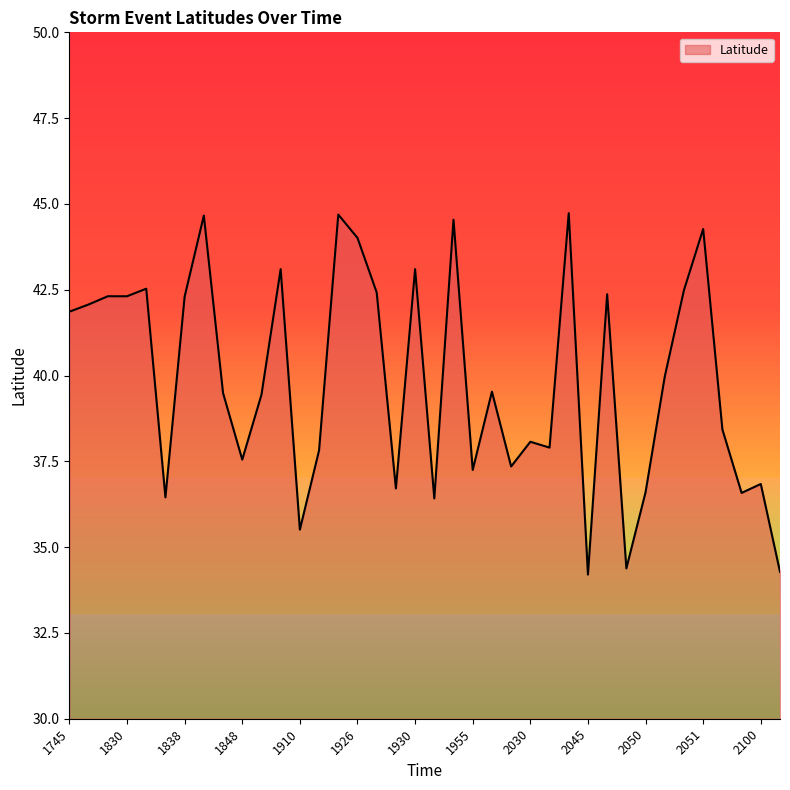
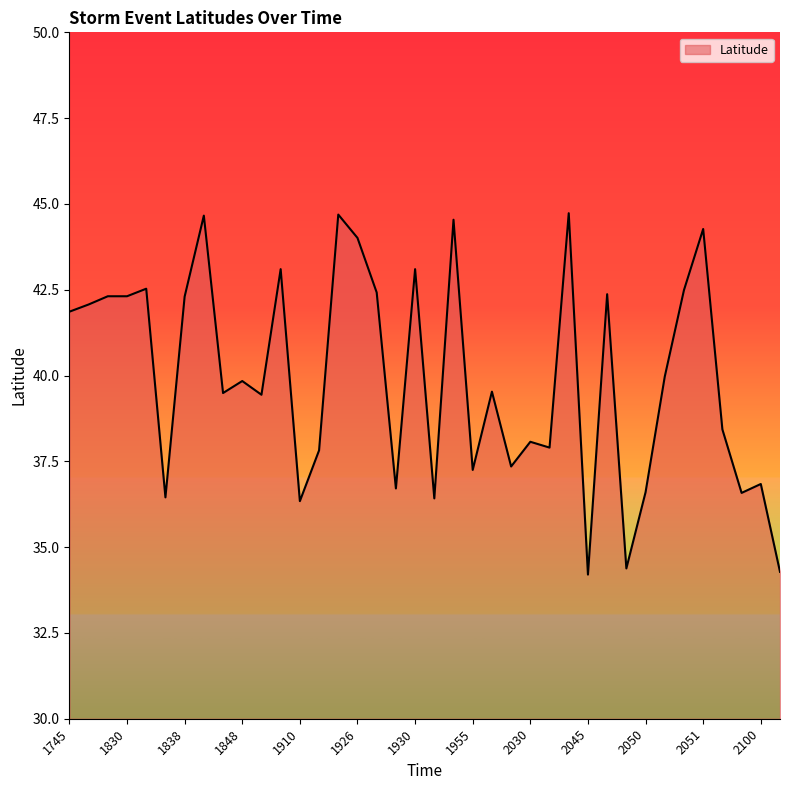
  {
    "1745": 41.9,
-   "1848": 37.6,
-   "1910": 35.5,
+   "1848": 39.8,
+   "1910": 36.3,
    "1926": 44.0,
    "1955": 37.3,
    "2030": 38.1,
    "2051": 44.3,
    "2100": 36.8
  }
